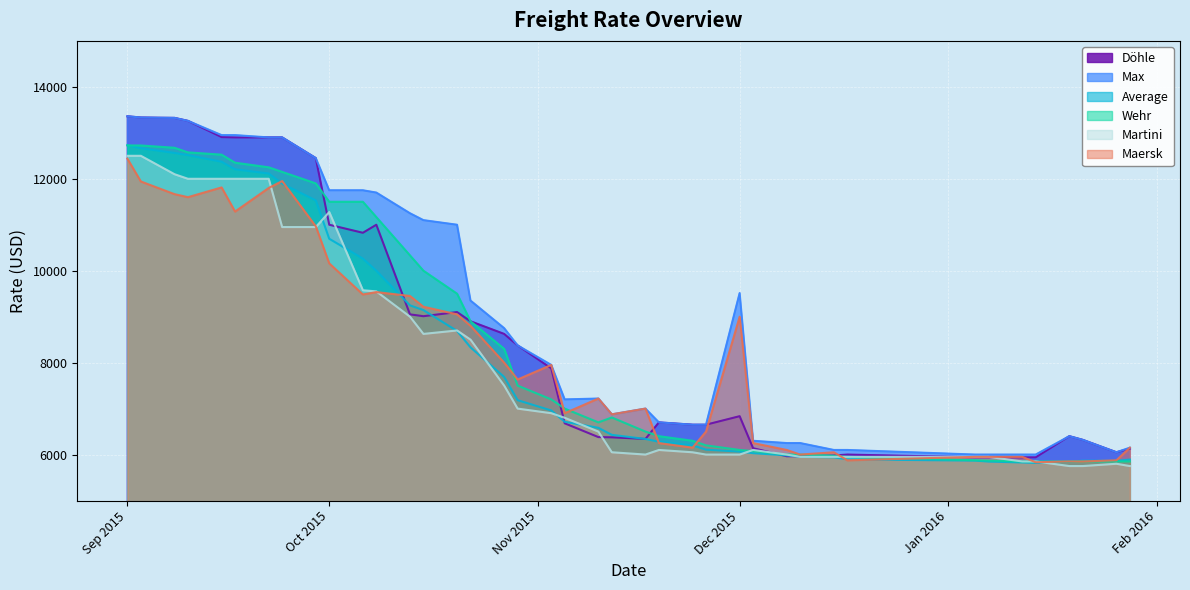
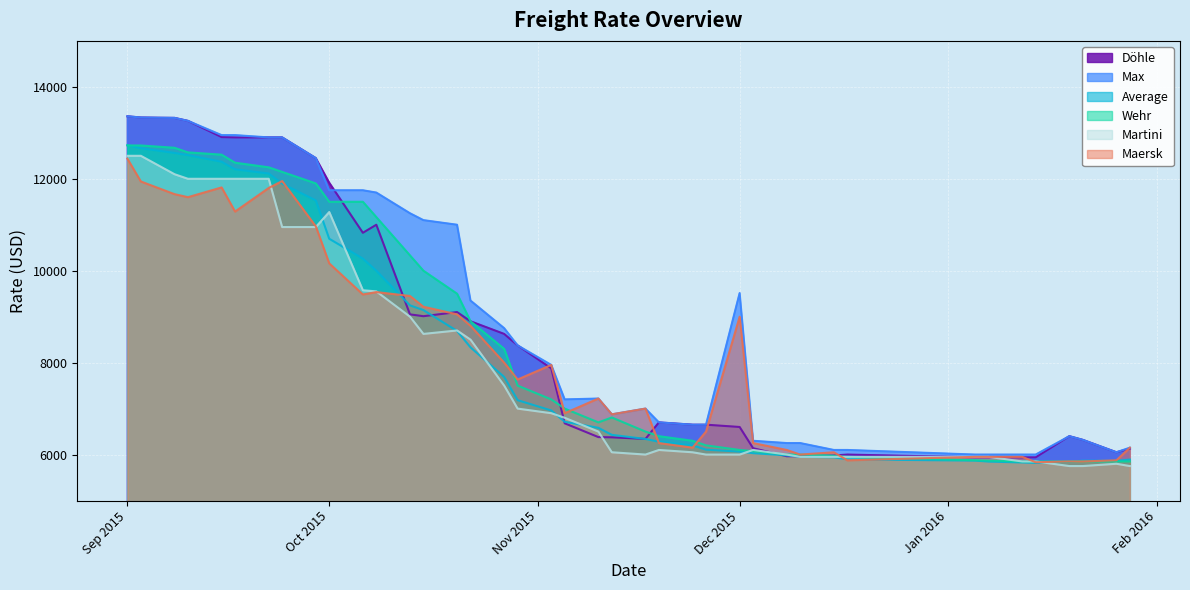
  {
    "Döhle": {
-     "Oct 2015": 11000,
-     "Dec 2015": 6800
+     "Oct 2015": 11900,
+     "Dec 2015": 6600
    },
    "Max": {
      "Oct 2015": 11800,
      "Dec 2015": 9500
    },
    "Martini": {
      "Sep 2015": 12500,
      "Oct 2015": 11300,
      "Dec 2015": 6000
    },
    "Maersk": {
      "Sep 2015": 12400,
      "Oct 2015": 10200,
      "Dec 2015": 9000
    }
  }
